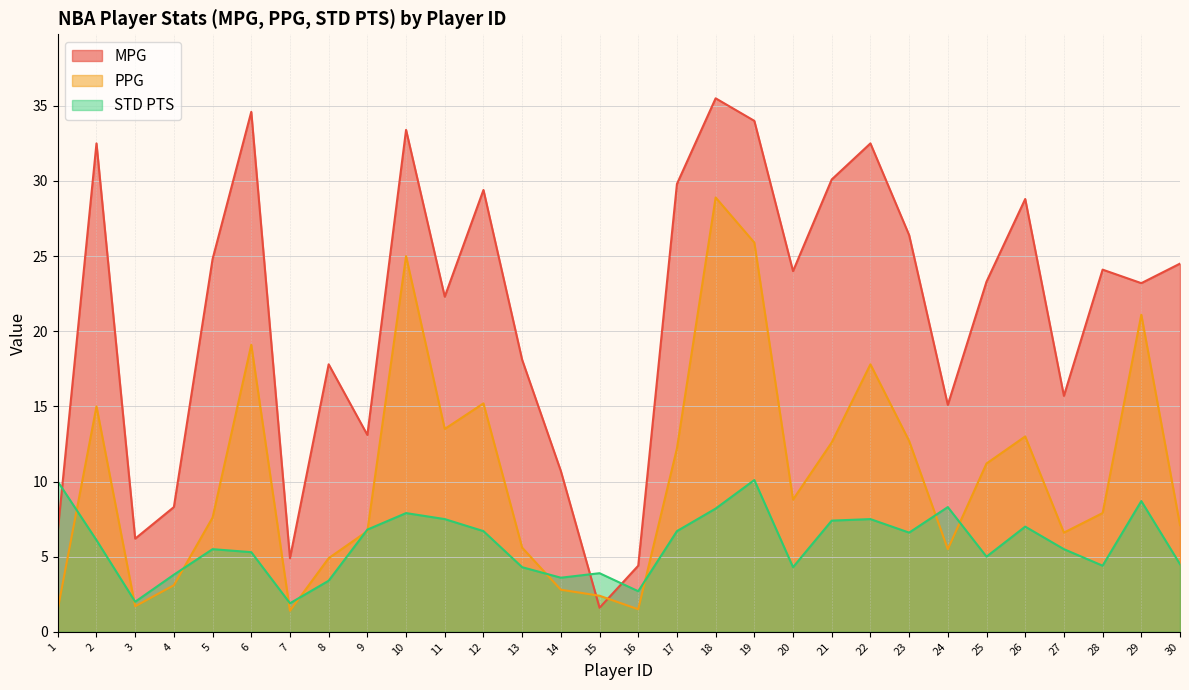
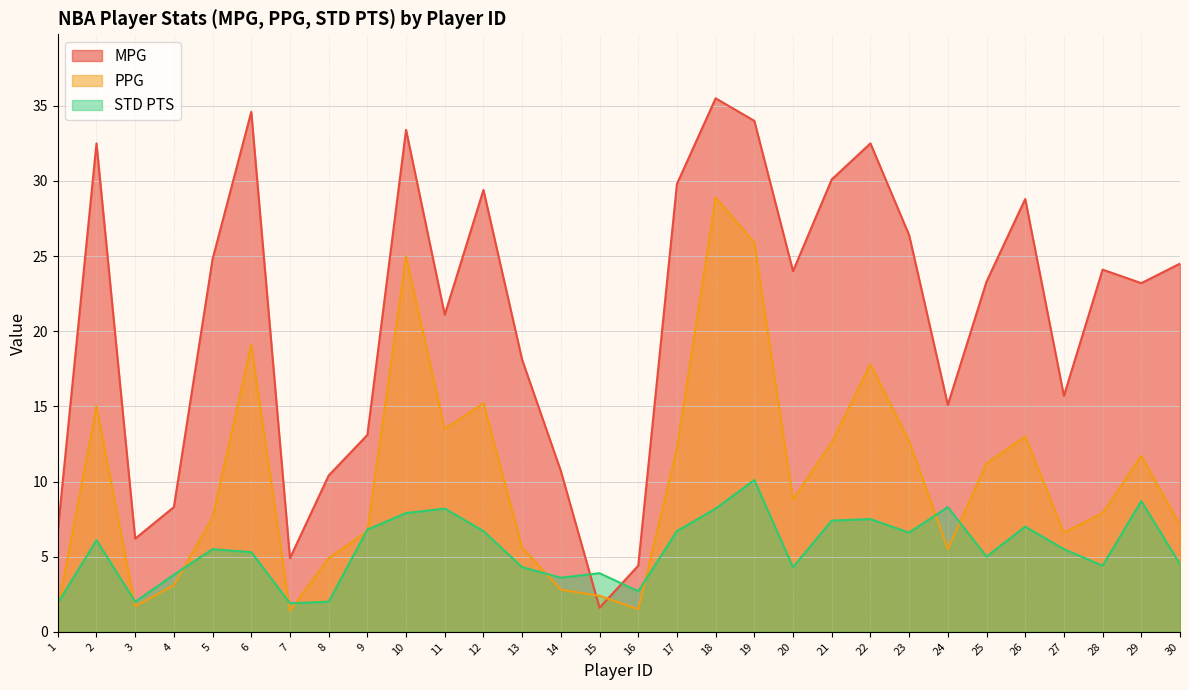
  {
    "MPG": {
      "1": 6.7,
      "2": 32.5,
      "3": 6.2,
      "4": 8.3,
      "5": 24.8,
      "6": 34.6,
      "7": 4.9,
-     "8": 17.8,
+     "8": 10.4,
      "9": 13.1,
      "10": 33.4,
-     "11": 22.3,
+     "11": 21.1,
      "12": 29.4,
      "13": 18.1,
      "14": 10.7,
      "15": 1.6,
      "16": 4.4,
      "17": 29.8,
      "18": 35.5,
      "19": 34.0,
      "20": 24.0,
      "21": 30.1,
      "22": 32.5,
      "23": 26.4,
      "24": 15.1,
      "25": 23.3,
      "26": 28.8,
      "27": 15.7,
      "28": 24.1,
      "29": 23.2,
      "30": 24.5
    },
    "PPG": {
      "1": 1.5,
      "2": 15.0,
      "3": 1.7,
      "4": 3.1,
      "5": 7.6,
      "6": 19.1,
      "7": 1.4,
      "8": 4.9,
      "10": 25.0,
      "11": 13.5,
      "12": 15.2,
      "13": 5.6,
      "14": 2.8,
      "15": 2.4,
      "16": 1.5,
      "17": 12.2,
      "18": 28.9,
      "19": 25.9,
      "20": 8.8,
      "21": 12.6,
      "22": 17.8,
      "23": 12.7,
      "24": 5.5,
      "25": 11.2,
      "26": 13.0,
      "27": 6.6,
      "28": 7.9,
-     "29": 21.1,
+     "29": 11.7,
      "30": 7.1
    },
    "STD PTS": {
-     "1": 10.0,
+     "1": 1.9,
      "2": 6.1,
      "3": 2.0,
      "4": 3.8,
      "5": 5.5,
      "6": 5.3,
      "7": 1.9,
-     "8": 3.4,
+     "8": 2.0,
      "10": 7.9,
-     "11": 7.5,
+     "11": 8.2,
      "12": 6.7,
      "13": 4.3,
      "14": 3.6,
      "15": 3.9,
      "16": 2.7,
      "17": 6.7,
      "18": 8.2,
      "19": 10.1,
      "20": 4.3,
      "21": 7.4,
      "22": 7.5,
      "23": 6.6,
      "24": 8.3,
      "25": 5.0,
      "26": 7.0,
      "27": 5.5,
      "28": 4.4,
      "29": 8.7,
      "30": 4.5
    }
  }
